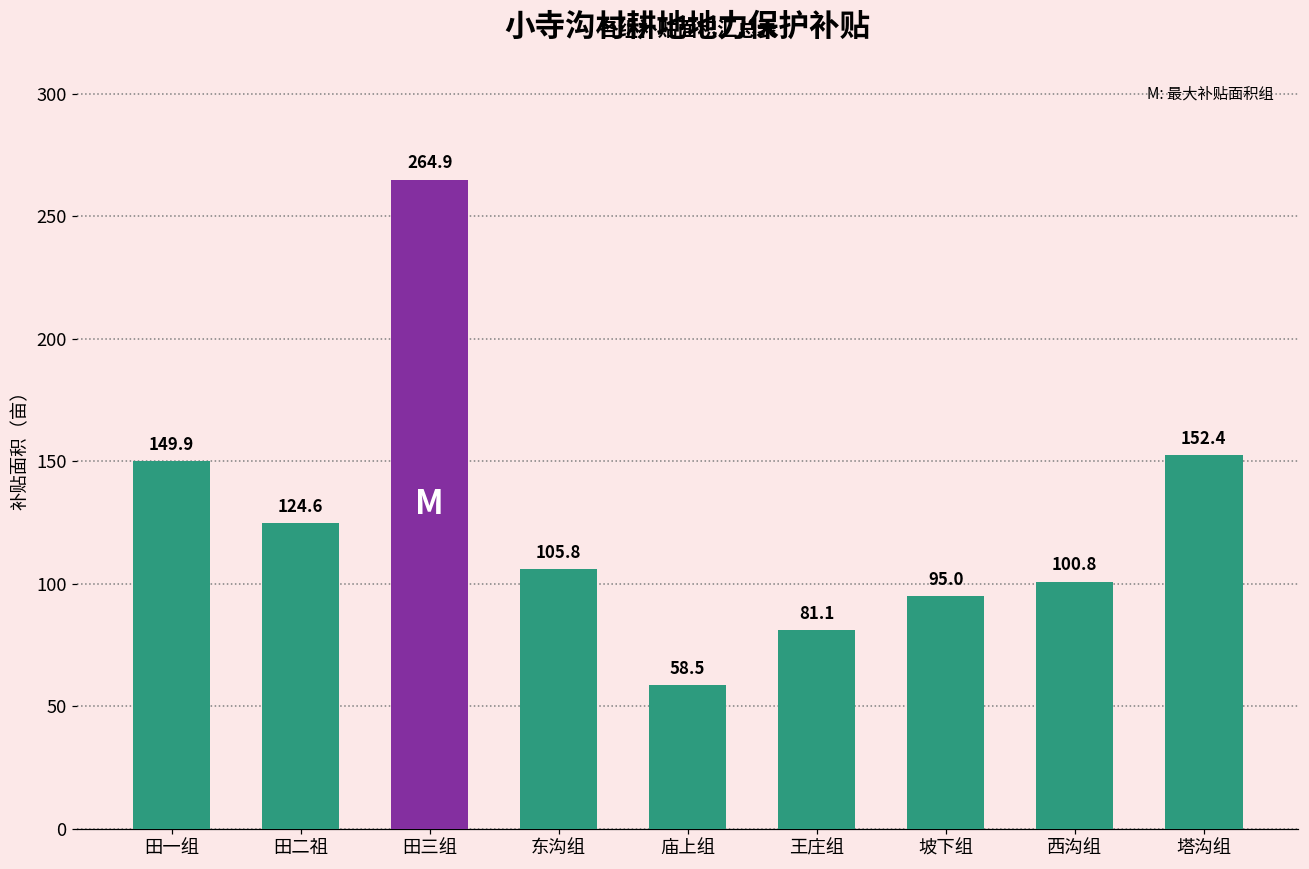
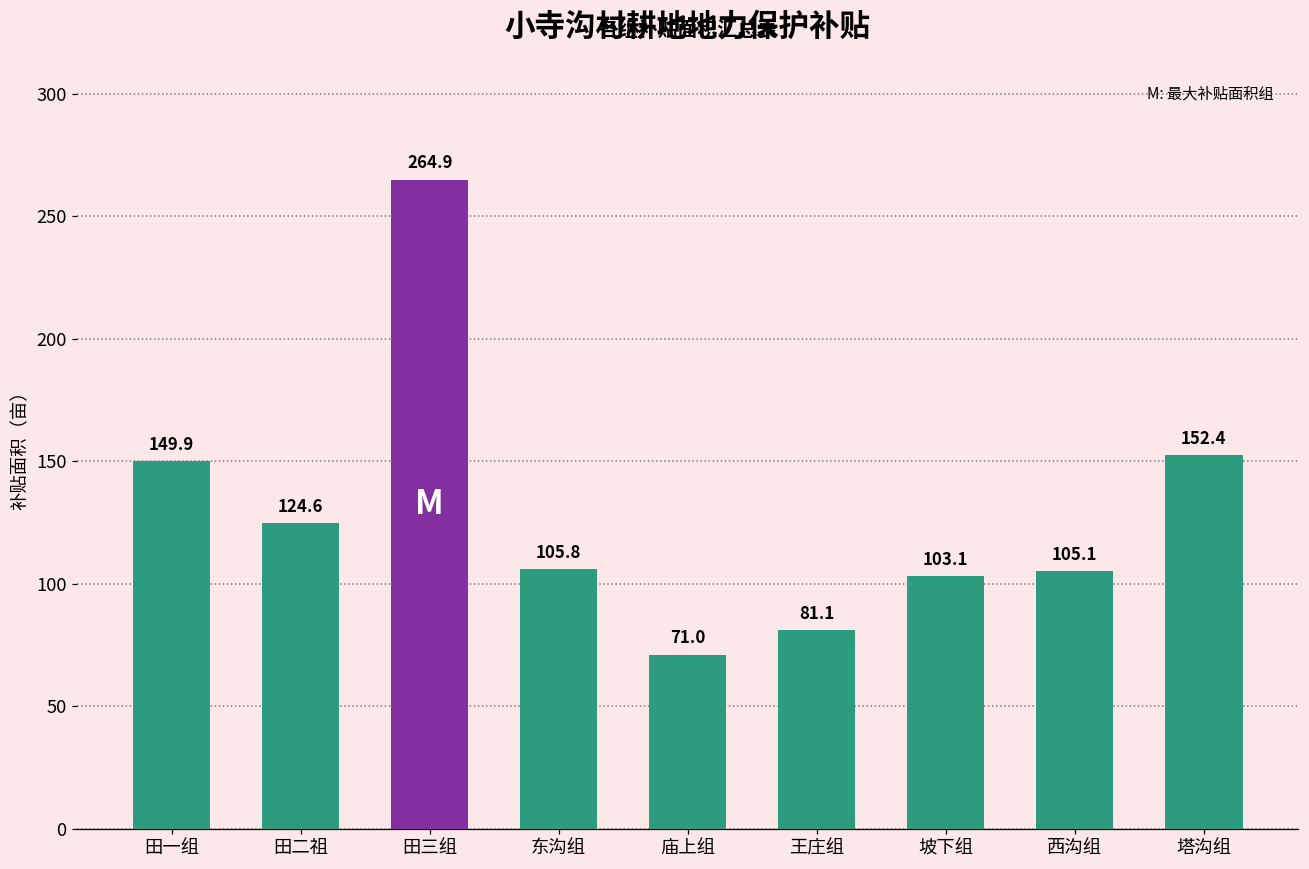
  {
    "田一组": 149.9,
    "田二祖": 124.6,
    "田三组": 264.9,
    "东沟组": 105.8,
-   "庙上组": 58.5,
+   "庙上组": 71.0,
    "王庄组": 81.1,
-   "坡下组": 95.0,
-   "西沟组": 100.8,
+   "坡下组": 103.1,
+   "西沟组": 105.1,
    "塔沟组": 152.4
  }
